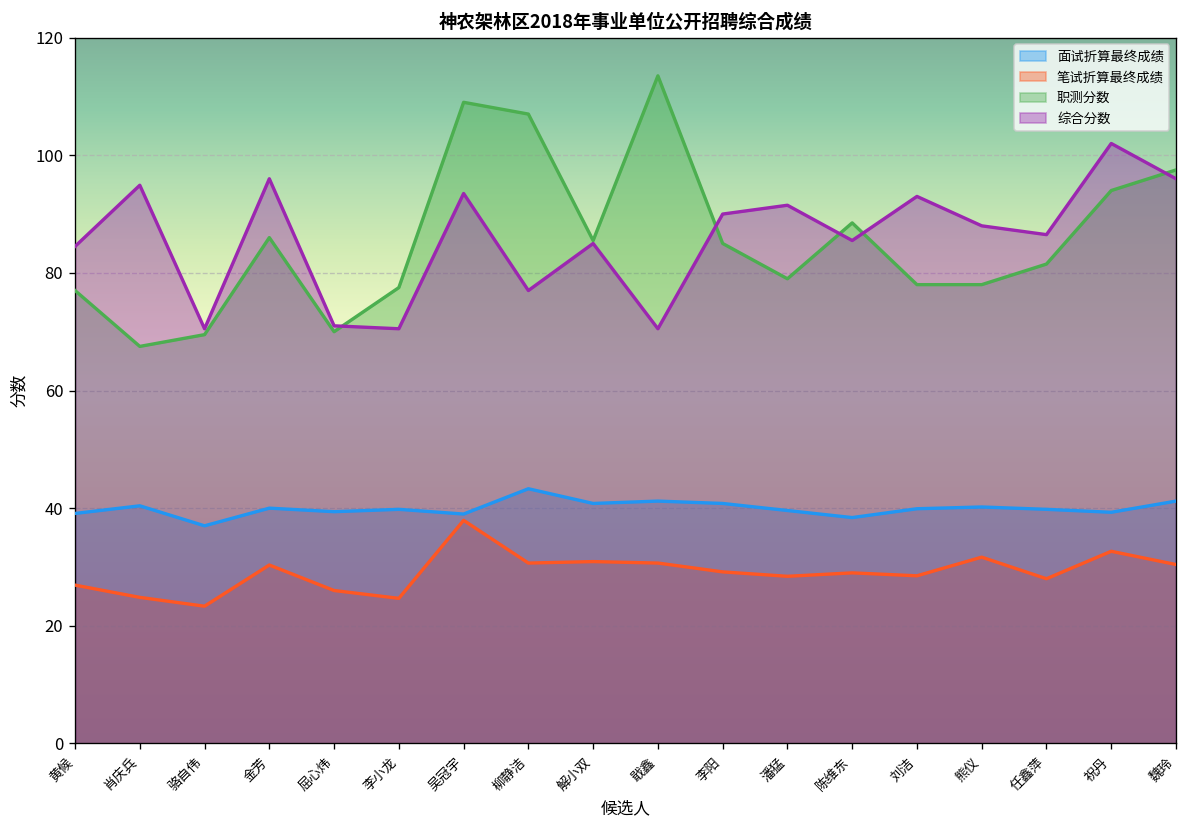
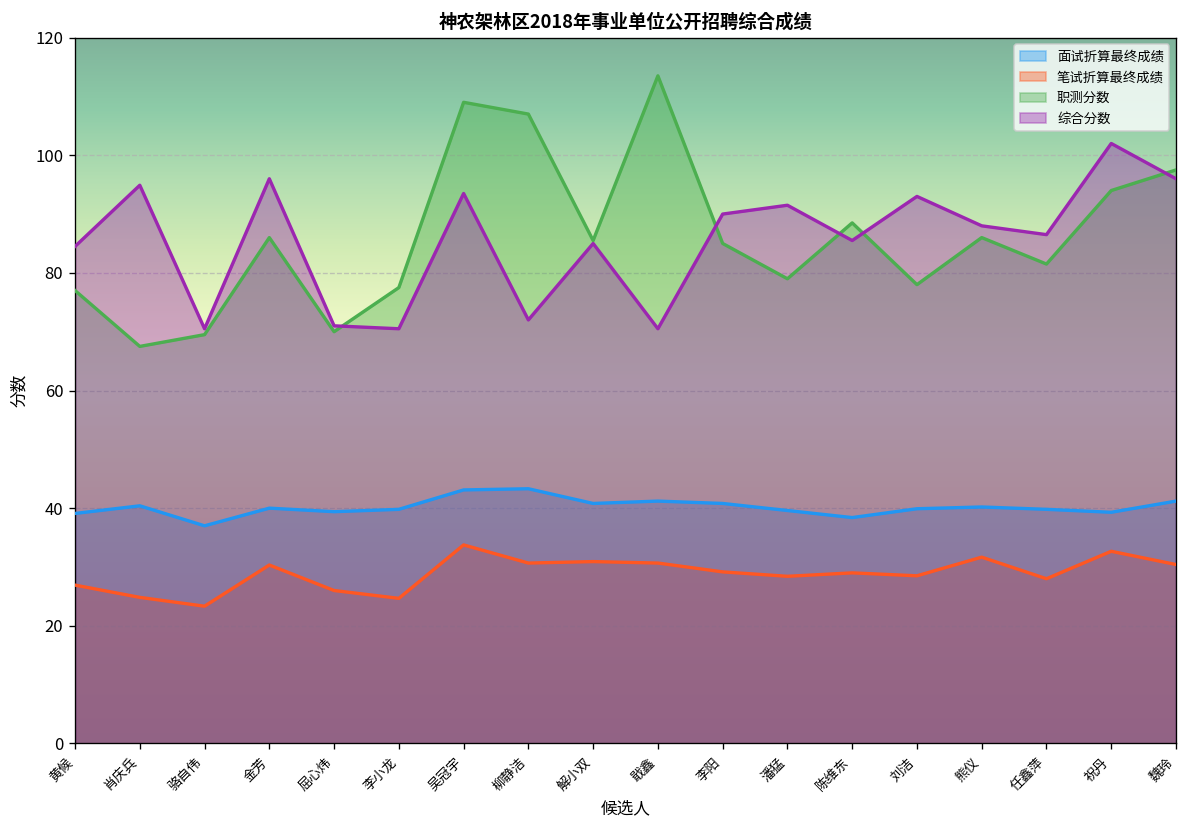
  {
    "面试折算最终成绩": {
      "黄候": 39,
      "肖庆兵": 40,
      "骆自伟": 37,
      "金芳": 40,
      "屈心炜": 39,
      "李小龙": 40,
-     "吴冠宇": 39,
+     "吴冠宇": 43,
      "柳静洁": 43,
      "解小双": 41,
      "戢鑫": 41,
      "李阳": 41,
      "潘猛": 40,
      "陈维东": 38,
      "刘洁": 40,
      "熊仪": 40,
      "任鑫萍": 40,
      "祝丹": 39,
      "魏玲": 41
    },
    "笔试折算最终成绩": {
      "黄候": 27,
      "肖庆兵": 25,
      "骆自伟": 23,
      "金芳": 30,
      "屈心炜": 26,
      "李小龙": 25,
-     "吴冠宇": 38,
+     "吴冠宇": 34,
      "柳静洁": 31,
      "解小双": 31,
      "戢鑫": 31,
      "李阳": 29,
      "潘猛": 28,
      "陈维东": 29,
      "刘洁": 29,
      "熊仪": 32,
      "任鑫萍": 28,
      "祝丹": 33,
      "魏玲": 30
    },
    "职测分数": {
      "黄候": 77,
      "肖庆兵": 68,
      "骆自伟": 70,
      "金芳": 86,
      "屈心炜": 70,
      "李小龙": 78,
      "吴冠宇": 109,
      "柳静洁": 107,
      "戢鑫": 114,
      "李阳": 85,
      "潘猛": 79,
      "陈维东": 89,
      "刘洁": 78,
-     "熊仪": 78,
+     "熊仪": 86,
      "任鑫萍": 82,
      "祝丹": 94,
      "魏玲": 98
    },
    "综合分数": {
      "黄候": 85,
      "肖庆兵": 95,
      "骆自伟": 71,
      "金芳": 96,
      "屈心炜": 71,
      "李小龙": 71,
      "吴冠宇": 94,
-     "柳静洁": 77,
+     "柳静洁": 72,
      "戢鑫": 71,
      "李阳": 90,
      "潘猛": 92,
      "陈维东": 86,
      "刘洁": 93,
      "熊仪": 88,
      "任鑫萍": 87,
      "祝丹": 102,
      "魏玲": 96
    }
  }
